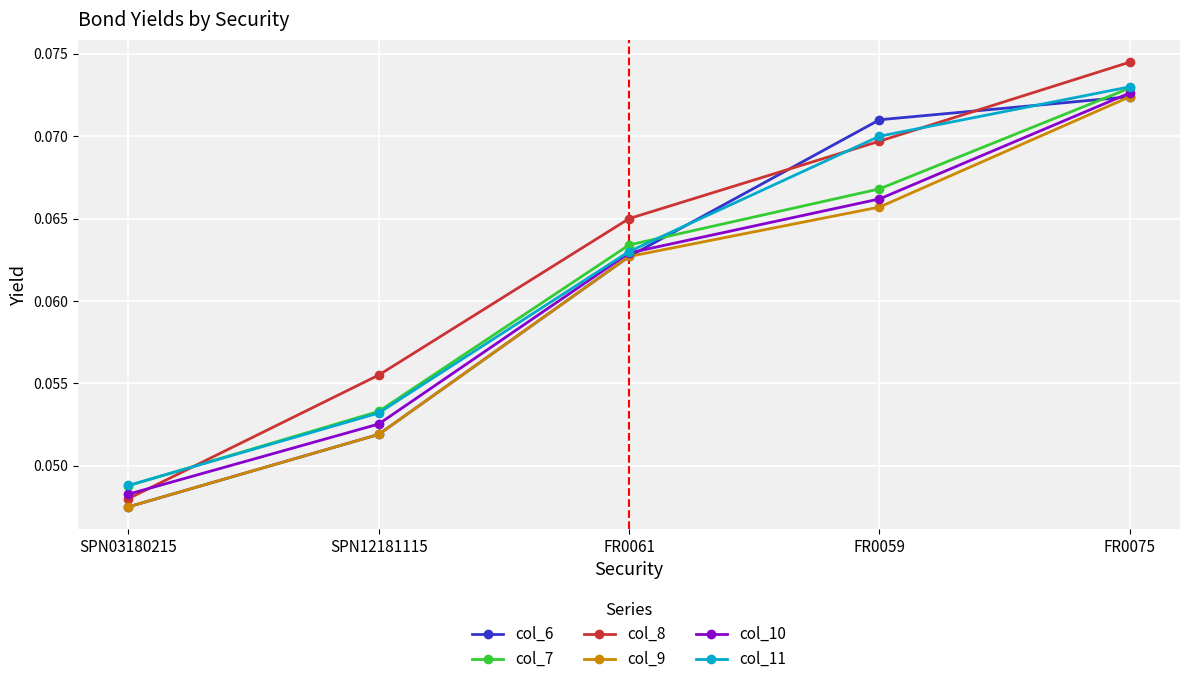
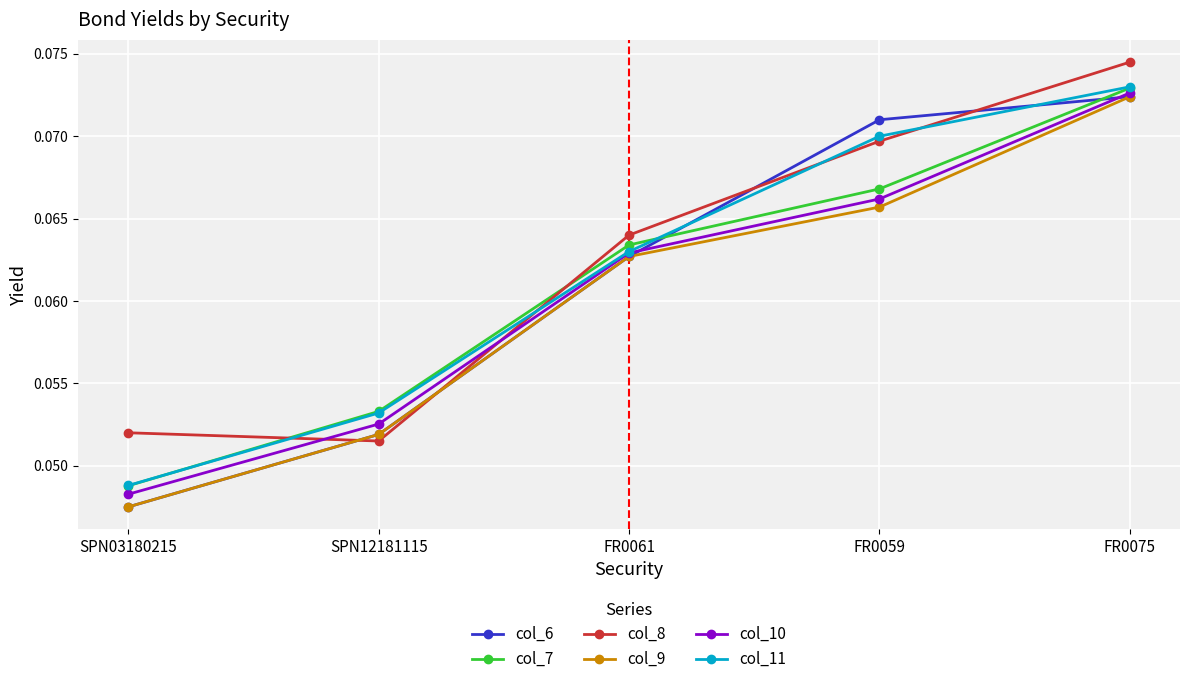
  {
    "col_6": {
      "FR0059": 0.0710
    },
    "col_7": {
      "FR0061": 0.0634,
      "FR0059": 0.0668
    },
    "col_8": {
-     "SPN03180215": 0.048,
-     "SPN12181115": 0.0555,
-     "FR0061": 0.065,
+     "SPN03180215": 0.052,
+     "SPN12181115": 0.0515,
+     "FR0061": 0.064,
      "FR0059": 0.0697,
      "FR0075": 0.0745
    },
    "col_9": {
      "FR0059": 0.0657
    },
    "col_10": {
      "SPN03180215": 0.0483,
      "SPN12181115": 0.0525,
      "FR0059": 0.0662,
      "FR0075": 0.0726
    },
    "col_11": {
      "FR0059": 0.0700
    }
  }
